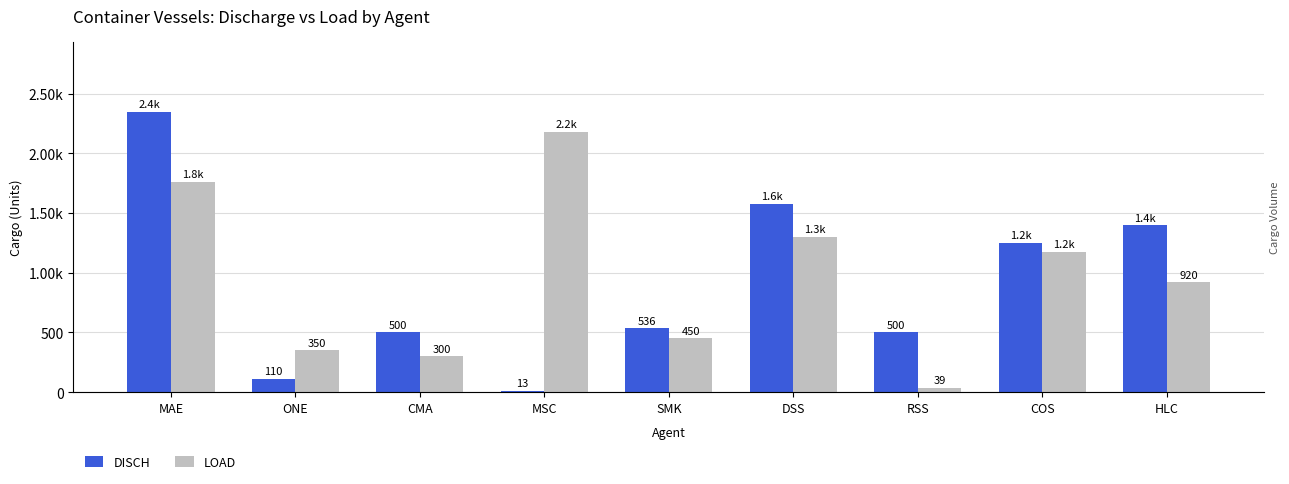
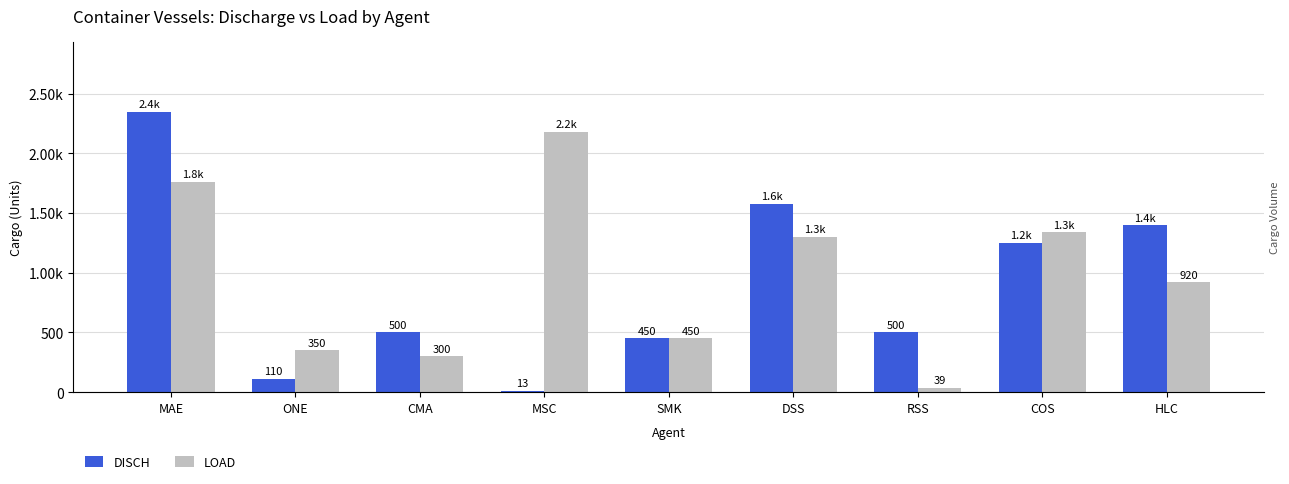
  {
    "DISCH": {
      "MAE": "2.4k",
      "ONE": "110",
      "CMA": "500",
      "MSC": "13",
-     "SMK": "536",
+     "SMK": "450",
      "DSS": "1.6k",
      "RSS": "500",
      "COS": "1.2k",
      "HLC": "1.4k"
    },
    "LOAD": {
      "MAE": "1.8k",
      "ONE": "350",
      "CMA": "300",
      "MSC": "2.2k",
      "SMK": "450",
      "DSS": "1.3k",
      "RSS": "39",
-     "COS": "1.2k",
+     "COS": "1.3k",
      "HLC": "920"
    }
  }
